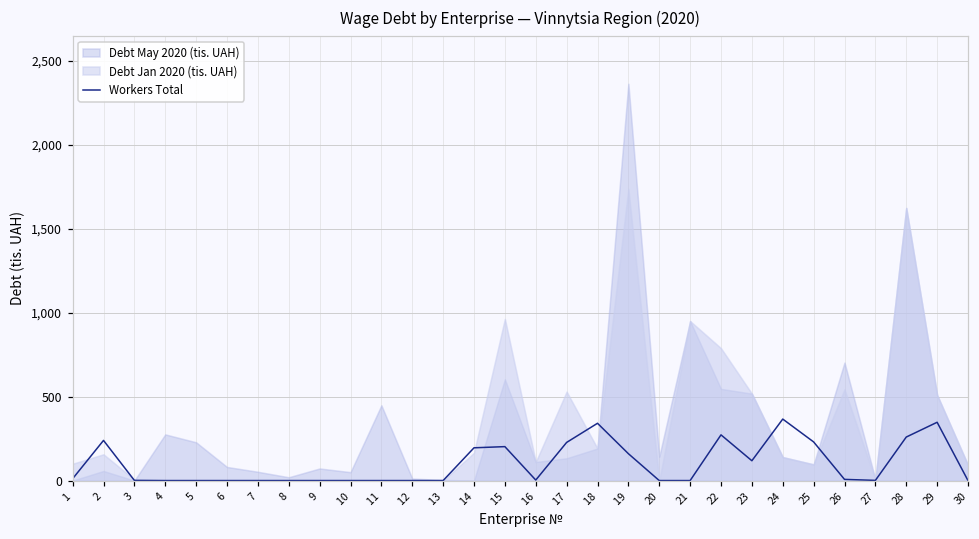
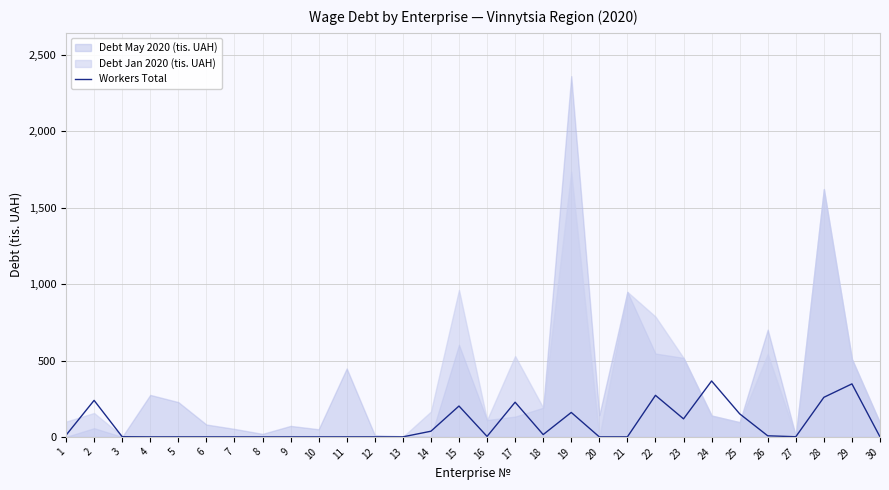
  {
    "Workers Total": {
      "2": 240,
-     "14": 200,
+     "14": 40,
      "15": 200,
      "16": 0,
      "17": 230,
-     "18": 340,
+     "18": 20,
      "19": 160,
      "21": 0,
      "22": 270,
      "23": 120,
      "24": 370,
-     "25": 230,
+     "25": 150,
      "26": 10,
      "28": 260,
      "29": 350,
      "30": 0
    }
  }
